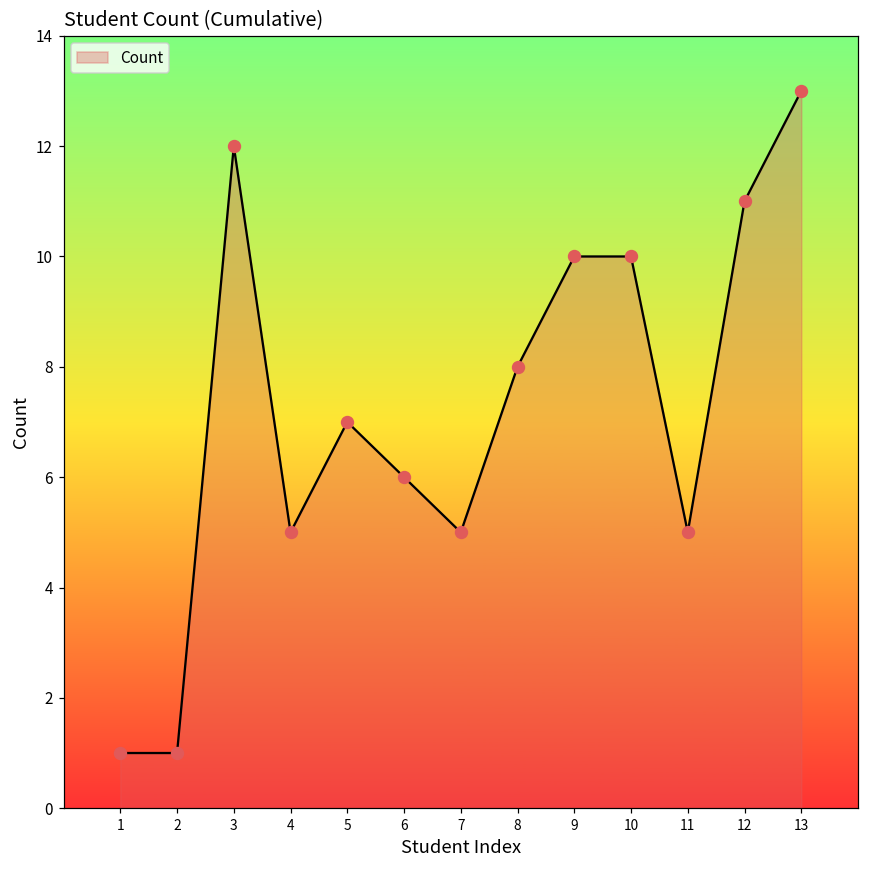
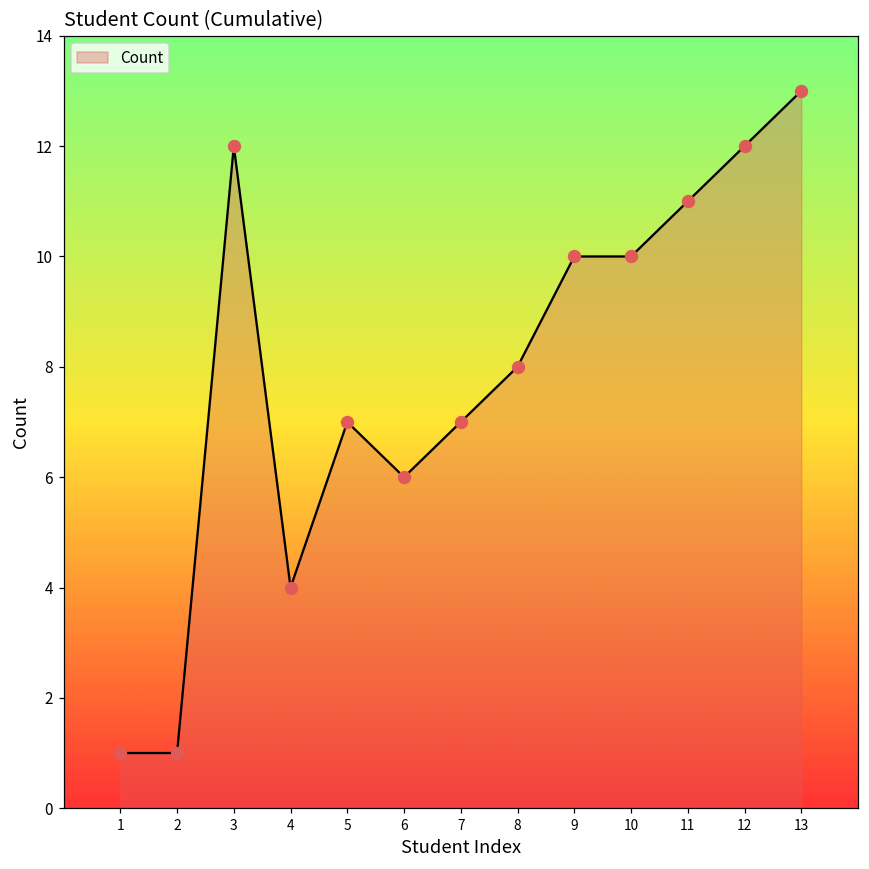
  {
    "1": 1,
    "2": 1,
    "3": 12,
-   "4": 5,
+   "4": 4,
    "5": 7,
    "6": 6,
-   "7": 5,
+   "7": 7,
    "8": 8,
    "9": 10,
    "10": 10,
-   "11": 5,
-   "12": 11,
+   "11": 11,
+   "12": 12,
    "13": 13
  }
